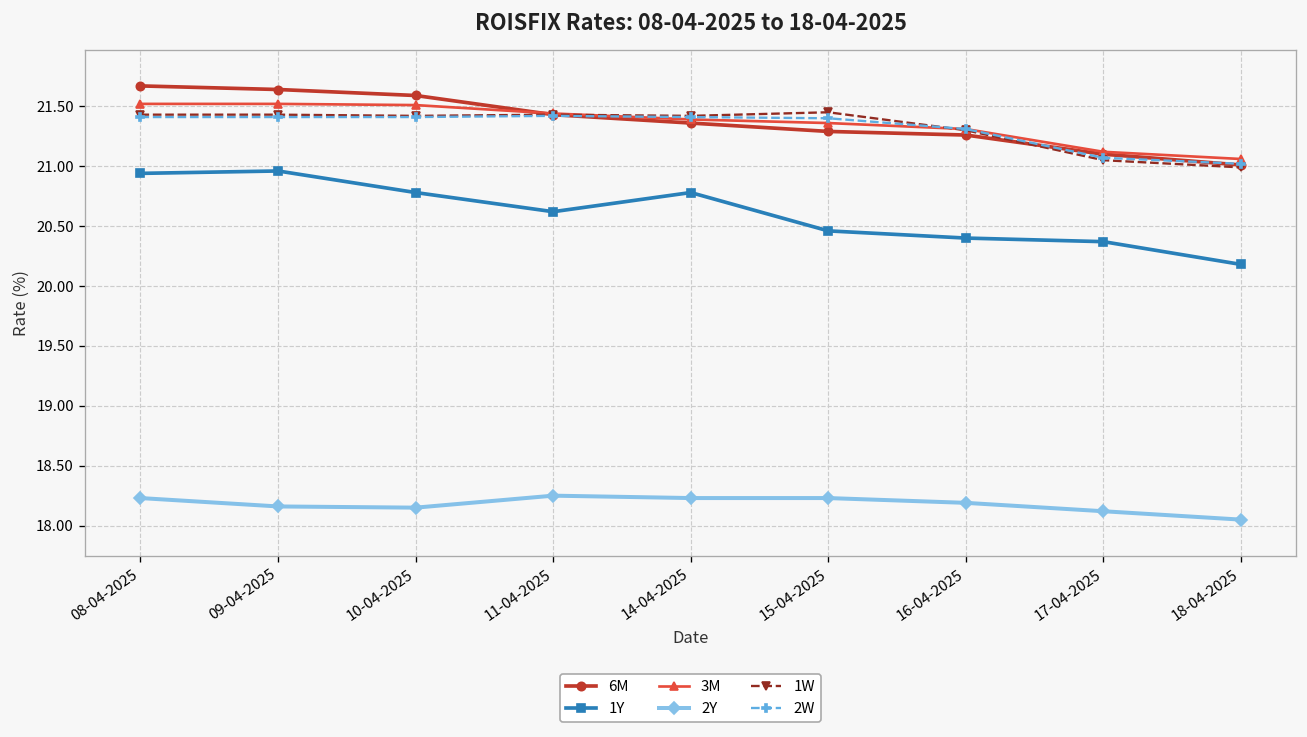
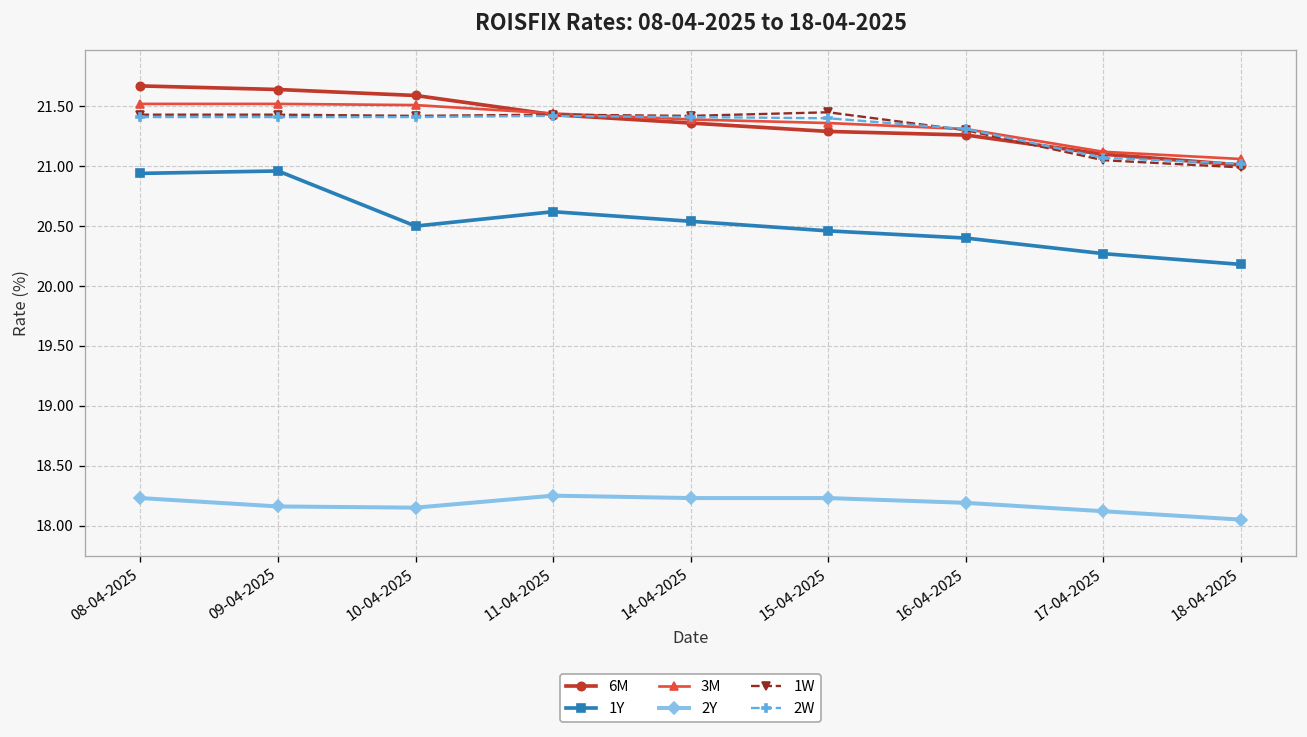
  {
    "1Y": {
      "08-04-2025": 20.9,
      "09-04-2025": 21.0,
-     "10-04-2025": 20.8,
+     "10-04-2025": 20.5,
      "11-04-2025": 20.6,
-     "14-04-2025": 20.8,
+     "14-04-2025": 20.5,
      "15-04-2025": 20.5,
      "16-04-2025": 20.4,
-     "17-04-2025": 20.4,
+     "17-04-2025": 20.3,
      "18-04-2025": 20.2
    }
  }
